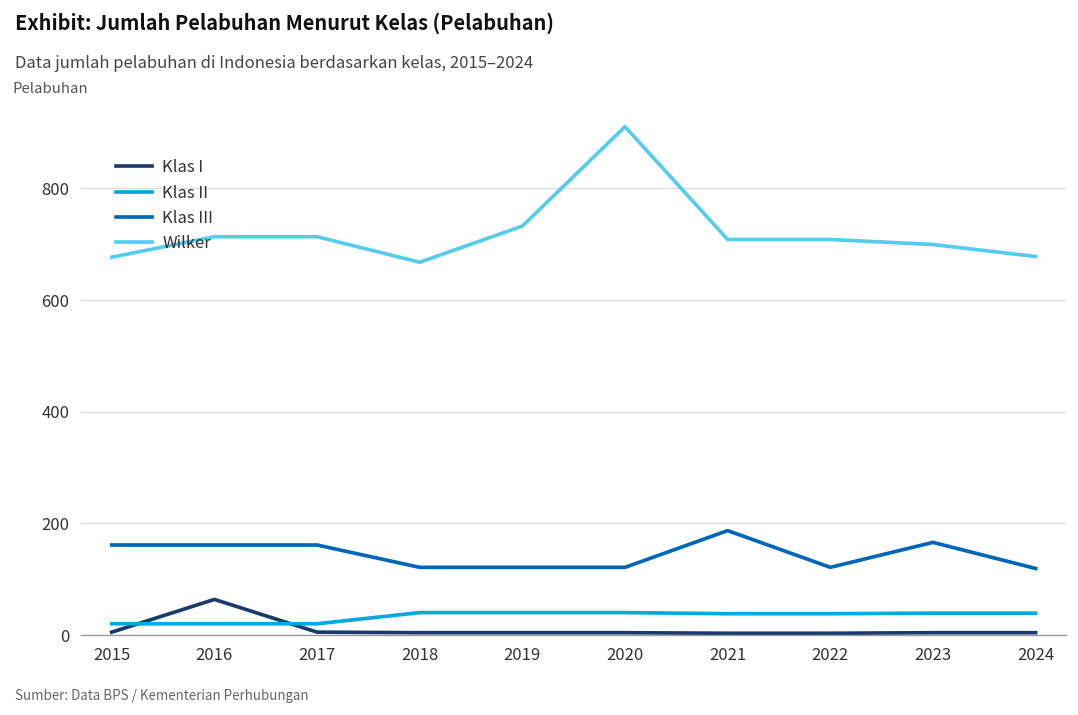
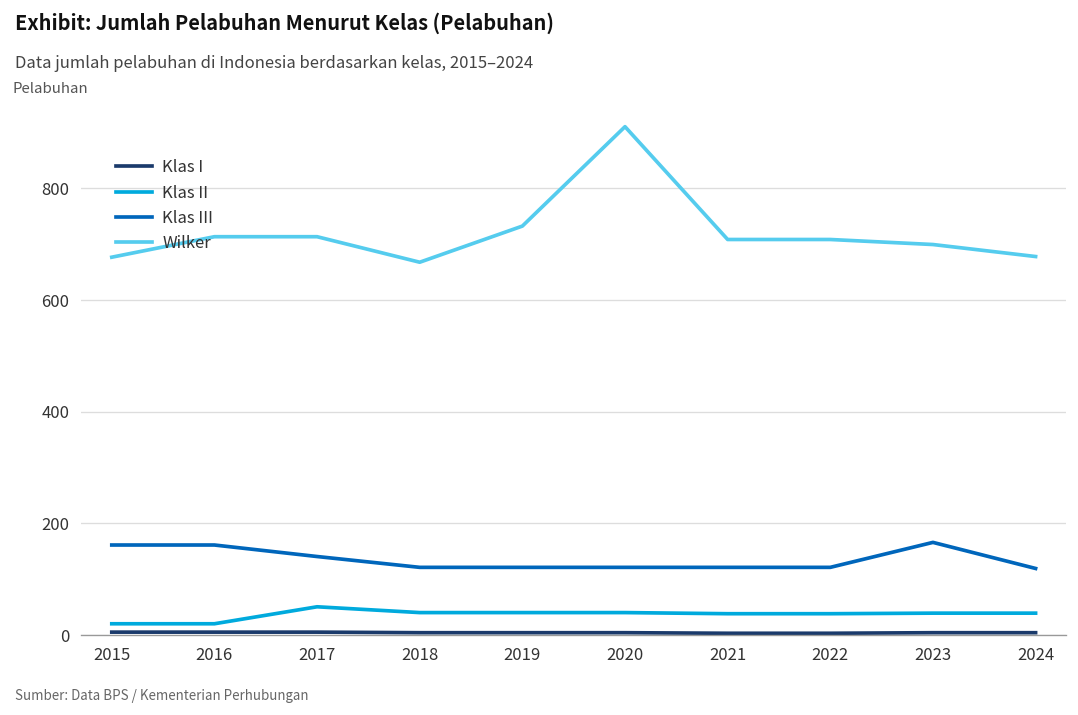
  {
    "Klas I": {
      "2015": 10,
-     "2016": 60,
+     "2016": 10,
      "2017": 10,
      "2018": 0,
      "2019": 0,
      "2020": 0,
      "2021": 0,
      "2022": 0,
      "2023": 0,
      "2024": 0
    },
    "Klas II": {
      "2015": 20,
      "2016": 20,
-     "2017": 20,
+     "2017": 50,
      "2018": 40,
      "2019": 40,
      "2020": 40,
      "2021": 40,
      "2022": 40,
      "2023": 40,
      "2024": 40
    },
    "Klas III": {
      "2015": 160,
      "2016": 160,
-     "2017": 160,
+     "2017": 140,
      "2018": 120,
      "2019": 120,
      "2020": 120,
-     "2021": 190,
+     "2021": 120,
      "2022": 120,
      "2023": 170,
      "2024": 120
    },
    "Wilker": {
      "2015": 680,
      "2016": 710,
      "2017": 710,
      "2018": 670,
      "2019": 730,
      "2020": 910,
      "2021": 710,
      "2022": 710,
      "2023": 700,
      "2024": 680
    }
  }
